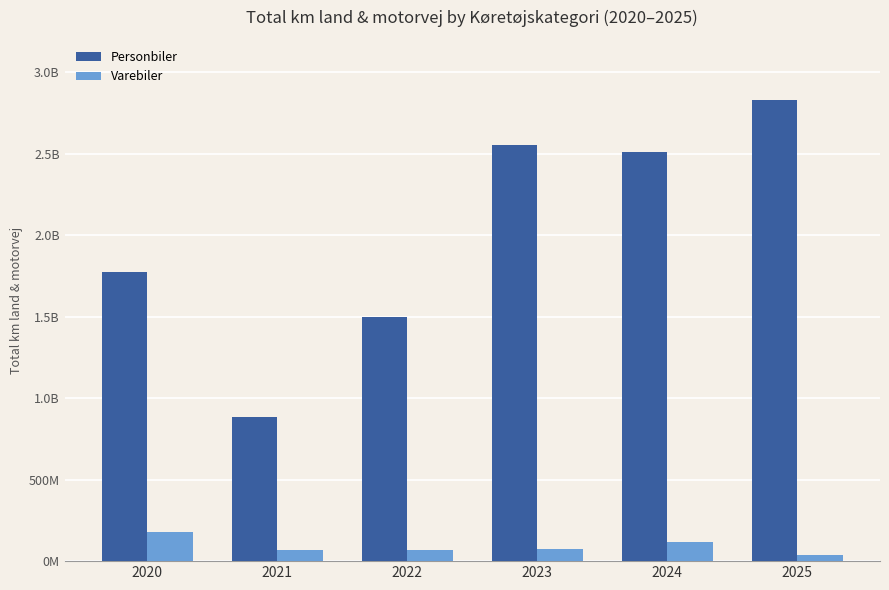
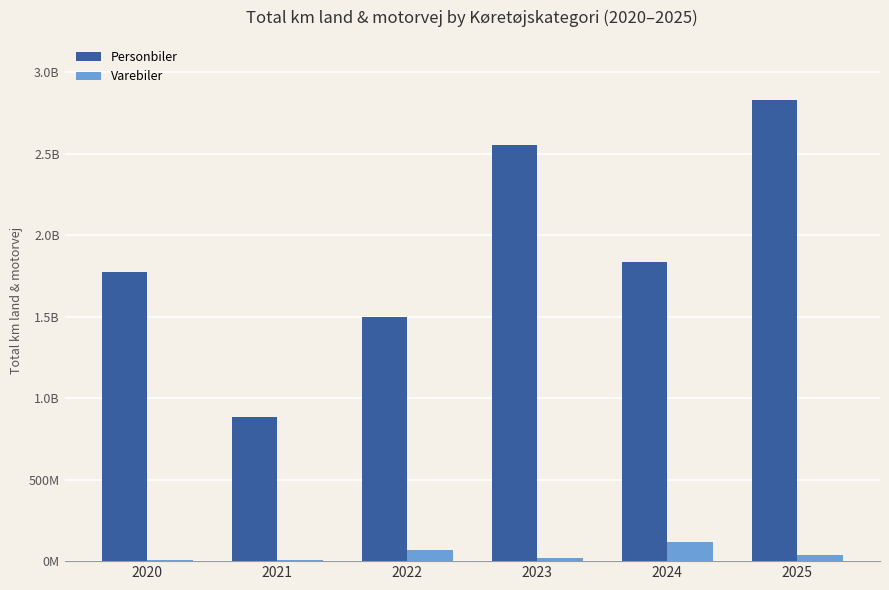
  {
    "Personbiler": {
      "2020": 1780000000,
      "2021": 890000000,
      "2022": 1500000000,
      "2023": 2560000000,
-     "2024": 2510000000,
+     "2024": 1840000000,
      "2025": 2830000000
    },
    "Varebiler": {
-     "2020": 180000000,
-     "2021": 70000000,
+     "2020": 10000000,
+     "2021": 10000000,
      "2022": 70000000,
-     "2023": 70000000,
+     "2023": 20000000,
      "2024": 120000000,
      "2025": 40000000
    }
  }
